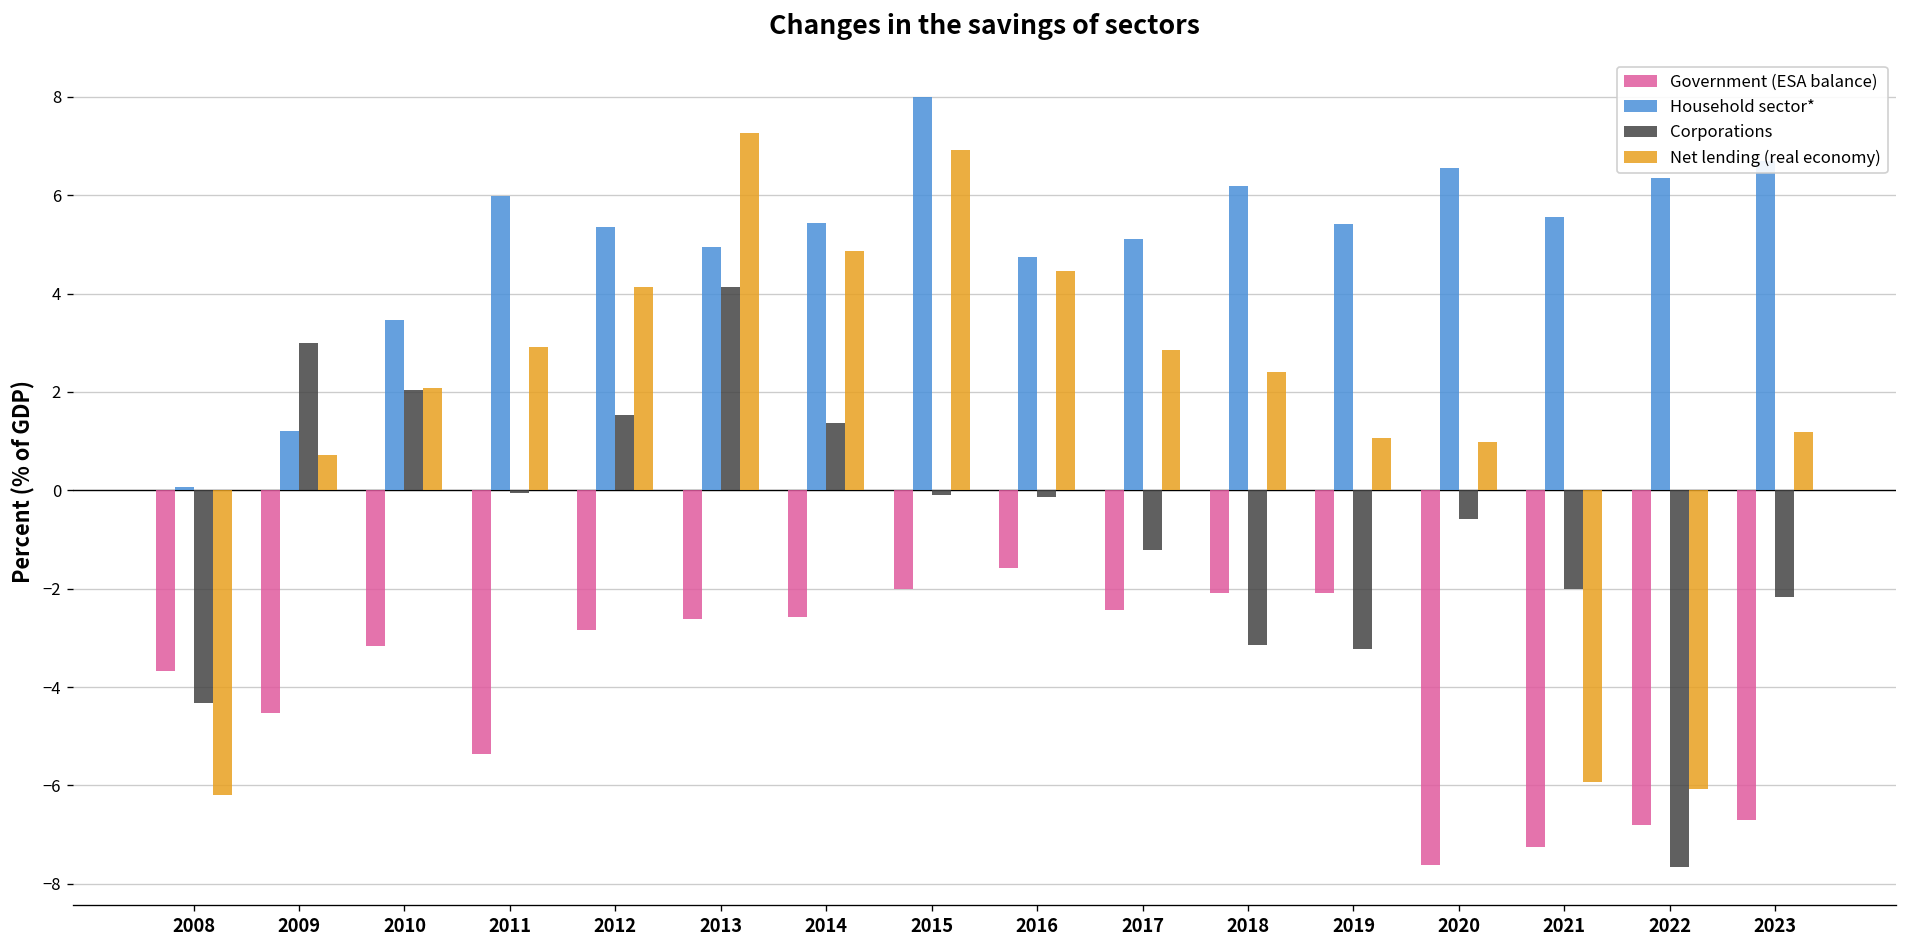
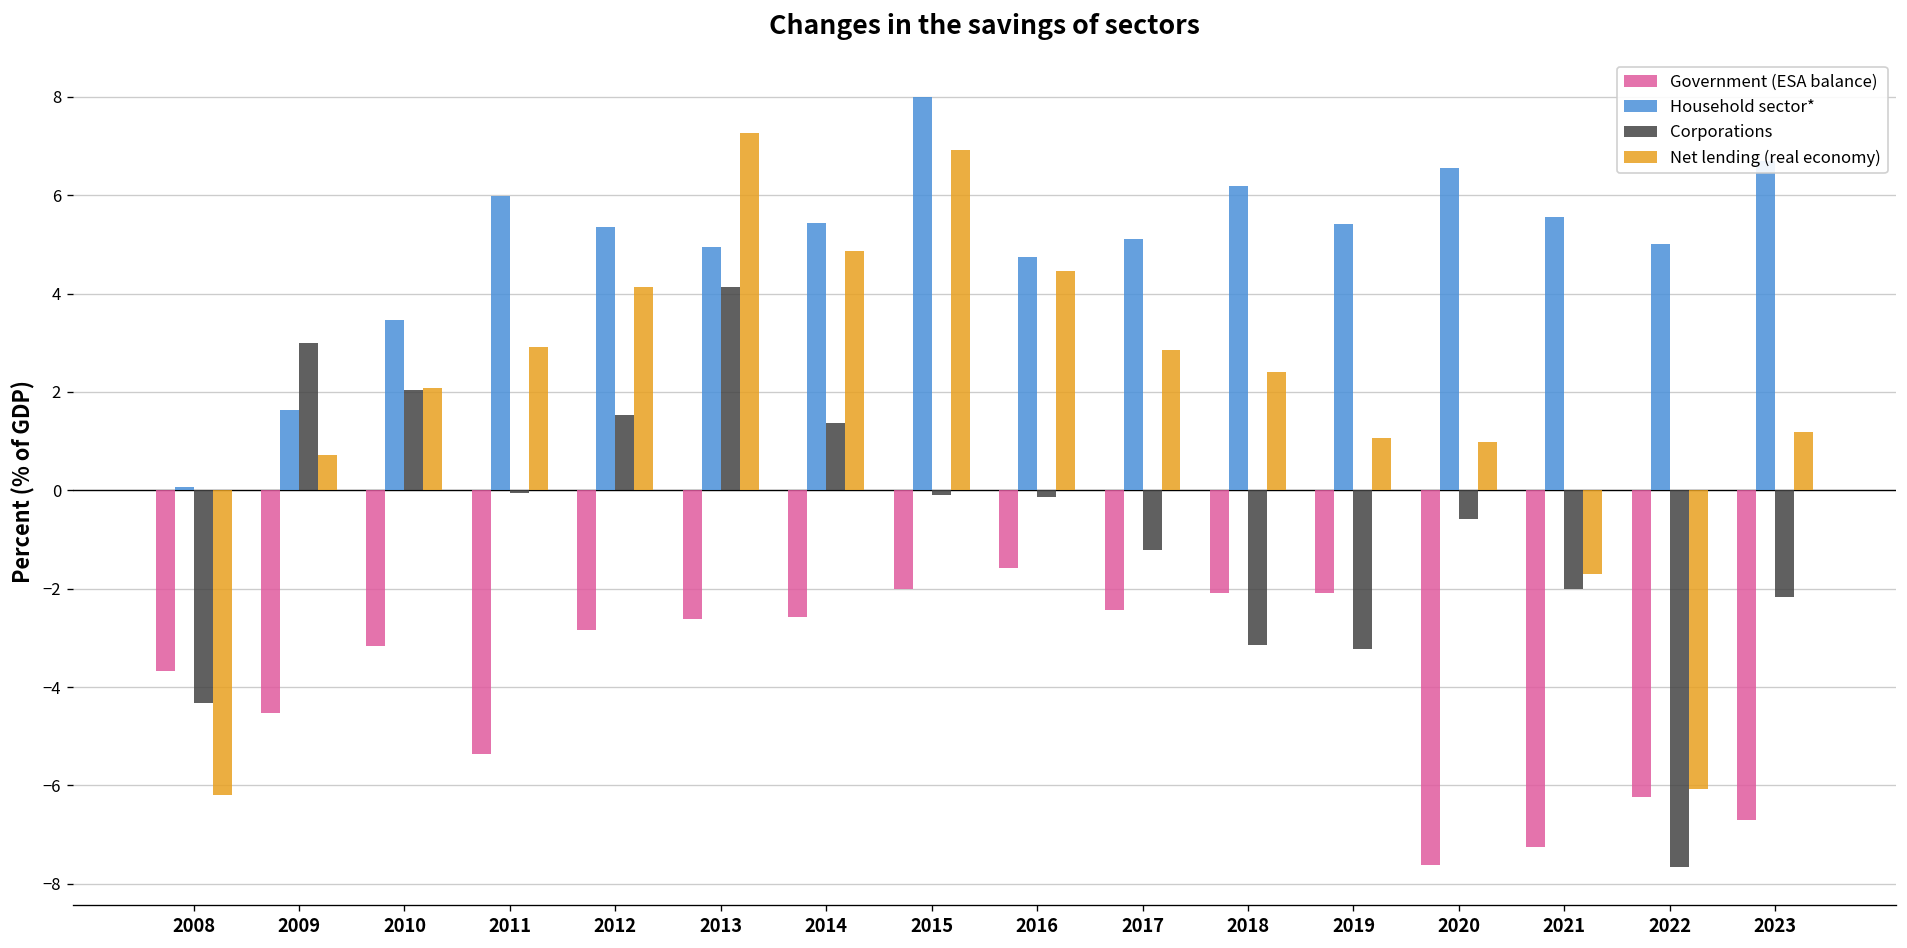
  {
    "Government (ESA balance)": {
      "2008": -3.7,
      "2009": -4.5,
      "2010": -3.2,
      "2011": -5.4,
      "2012": -2.8,
      "2013": -2.6,
      "2014": -2.6,
      "2015": -2.0,
      "2016": -1.6,
      "2017": -2.4,
      "2018": -2.1,
      "2019": -2.1,
      "2020": -7.6,
      "2021": -7.2,
-     "2022": -6.8,
+     "2022": -6.2,
      "2023": -6.7
    },
    "Household sector*": {
-     "2009": 1.2,
+     "2009": 1.6,
      "2010": 3.5,
      "2011": 6.0,
      "2012": 5.3,
      "2013": 4.9,
      "2014": 5.4,
      "2015": 8.0,
      "2016": 4.8,
      "2017": 5.1,
      "2018": 6.2,
      "2019": 5.4,
      "2020": 6.5,
      "2021": 5.6,
-     "2022": 6.4
+     "2022": 5.0
    },
    "Corporations": {
      "2008": -4.3,
      "2009": 3.0,
      "2010": 2.0,
      "2012": 1.5,
      "2013": 4.1,
      "2014": 1.4,
      "2015": -0.1,
      "2016": -0.1,
      "2017": -1.2,
      "2018": -3.1,
      "2019": -3.2,
      "2020": -0.6,
      "2021": -2.0,
      "2022": -7.7,
      "2023": -2.2
    },
    "Net lending (real economy)": {
      "2008": -6.2,
      "2009": 0.7,
      "2010": 2.1,
      "2011": 2.9,
      "2012": 4.1,
      "2013": 7.3,
      "2014": 4.9,
      "2015": 6.9,
      "2016": 4.5,
      "2017": 2.8,
      "2018": 2.4,
      "2019": 1.1,
      "2020": 1.0,
-     "2021": -5.9,
+     "2021": -1.7,
      "2022": -6.1,
      "2023": 1.2
    }
  }
